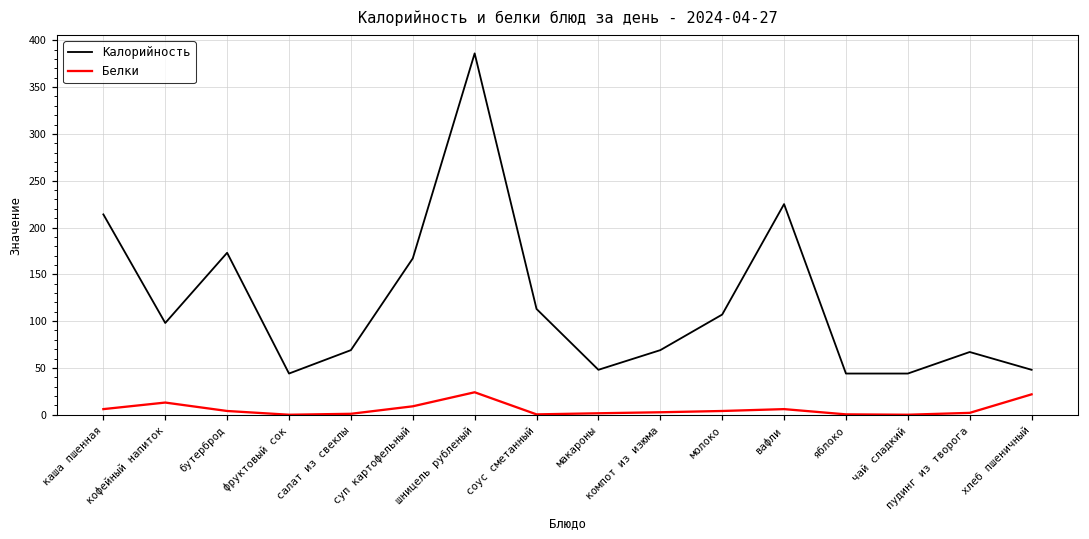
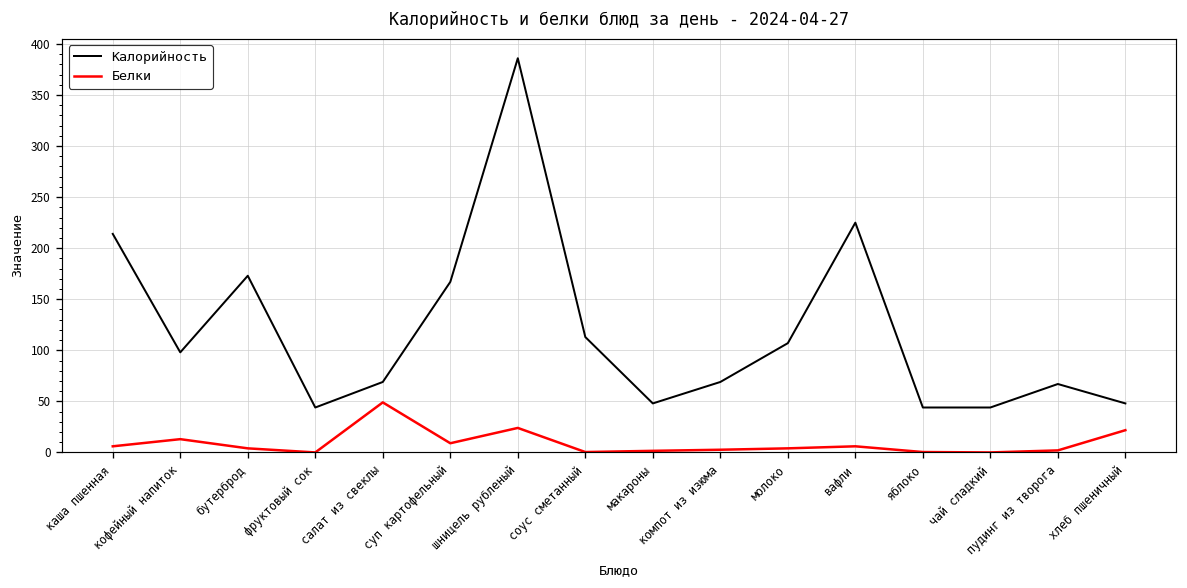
  {
    "Калорийность": {
      "каша пшенная": 210,
      "кофейный напиток": 100,
      "бутерброд": 170,
      "фруктовый сок": 40,
      "салат из свеклы": 70,
      "суп картофельный": 170,
      "шницель рубленый": 390,
      "соус сметанный": 110,
      "макароны": 50,
      "компот из изюма": 70,
      "молоко": 110,
      "вафли": 230,
      "яблоко": 40,
      "чай сладкий": 40,
      "пудинг из творога": 70,
      "хлеб пшеничный": 50
    },
    "Белки": {
      "каша пшенная": 10,
      "кофейный напиток": 10,
      "бутерброд": 0,
      "фруктовый сок": 0,
-     "салат из свеклы": 0,
+     "салат из свеклы": 50,
      "суп картофельный": 10,
      "шницель рубленый": 20,
      "соус сметанный": 0,
      "макароны": 0,
      "компот из изюма": 0,
      "молоко": 0,
      "вафли": 10,
      "яблоко": 0,
      "чай сладкий": 0,
      "пудинг из творога": 0,
      "хлеб пшеничный": 20
    }
  }
